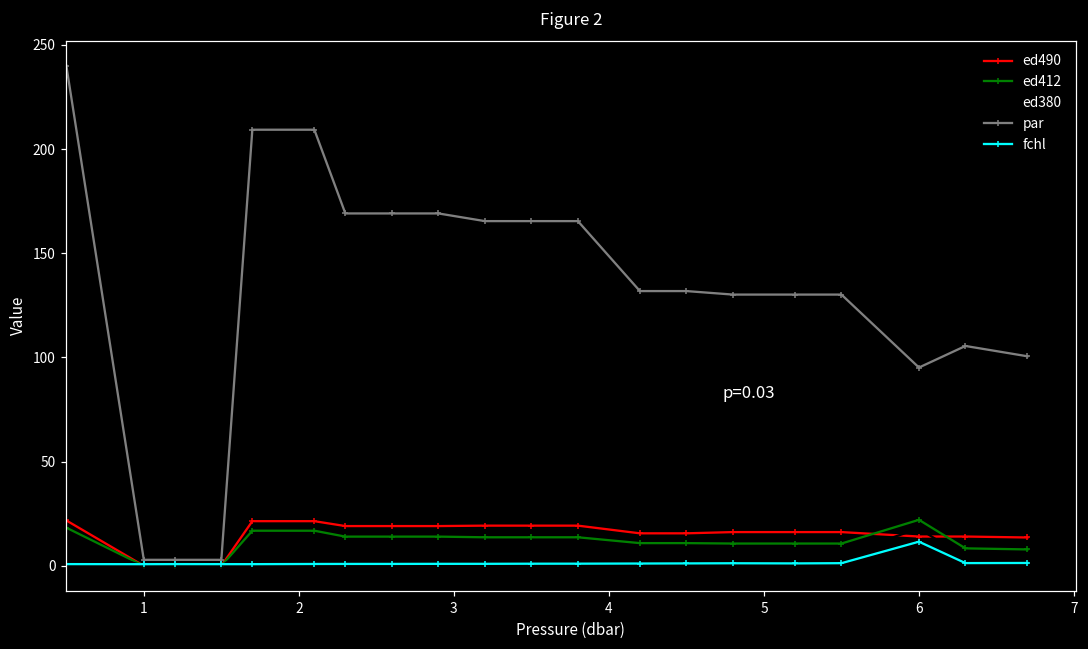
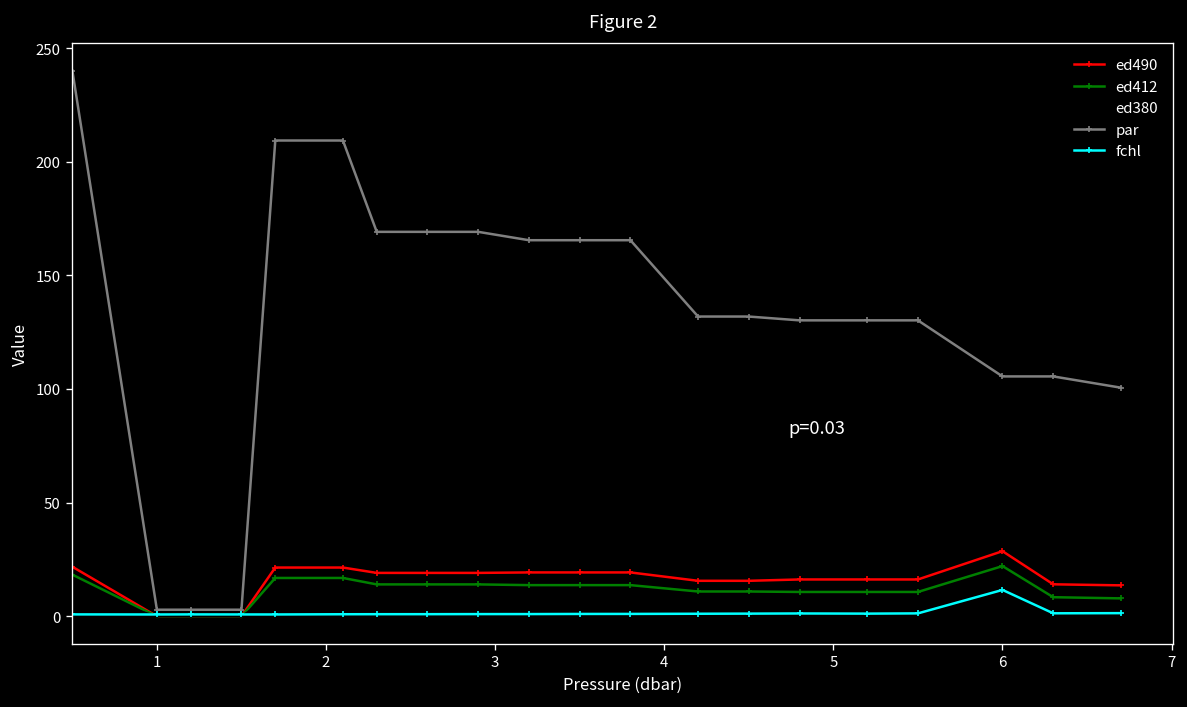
  {
    "ed490": {
-     "6": 14
+     "6": 29
    },
    "ed412": {
      "6": 22
    },
    "ed380": {
      "6": 18
    },
    "par": {
      "1": 3,
-     "6": 95
+     "6": 106
    },
    "fchl": {
      "6": 12
    }
  }
